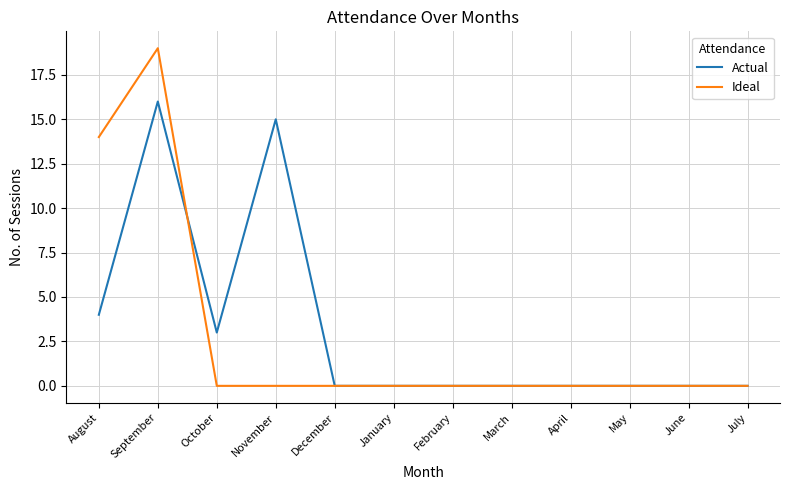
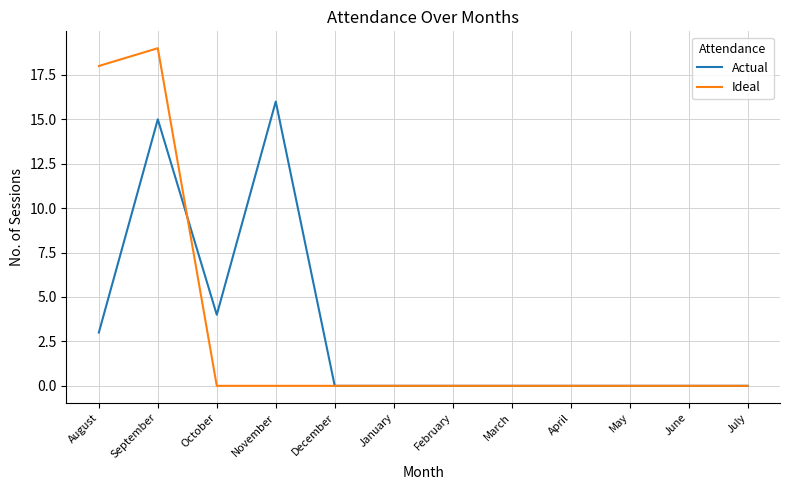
  {
    "Actual": {
-     "August": 4,
-     "September": 16,
-     "October": 3,
-     "November": 15
+     "August": 3,
+     "September": 15,
+     "October": 4,
+     "November": 16
    },
    "Ideal": {
-     "August": 14,
+     "August": 18,
      "September": 19,
      "October": 0,
      "November": 0
    }
  }
